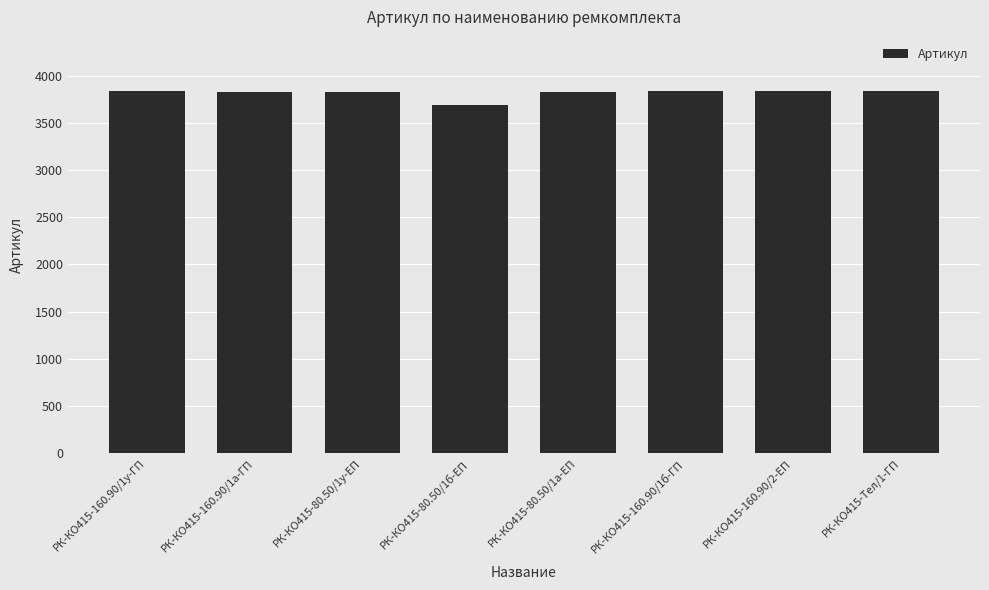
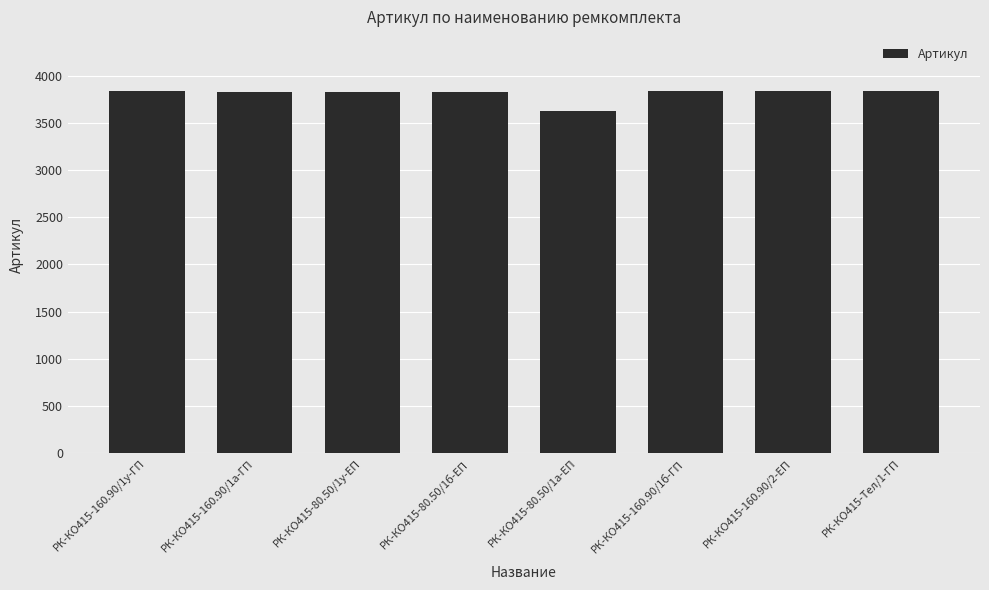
  {
    "РК-КО415-160.90/1у-ГП": 3800,
    "РК-КО415-160.90/1а-ГП": 3800,
    "РК-КО415-80.50/1у-ЕП": 3800,
-   "РК-КО415-80.50/1б-ЕП": 3700,
-   "РК-КО415-80.50/1а-ЕП": 3800,
+   "РК-КО415-80.50/1б-ЕП": 3800,
+   "РК-КО415-80.50/1а-ЕП": 3600,
    "РК-КО415-160.90/1б-ГП": 3800,
    "РК-КО415-160.90/2-ЕП": 3800,
    "РК-КО415-Тел/1-ГП": 3800
  }
